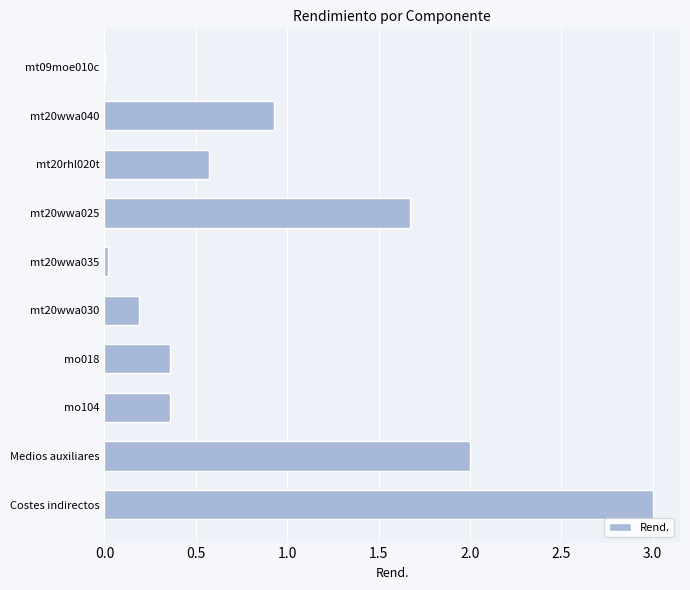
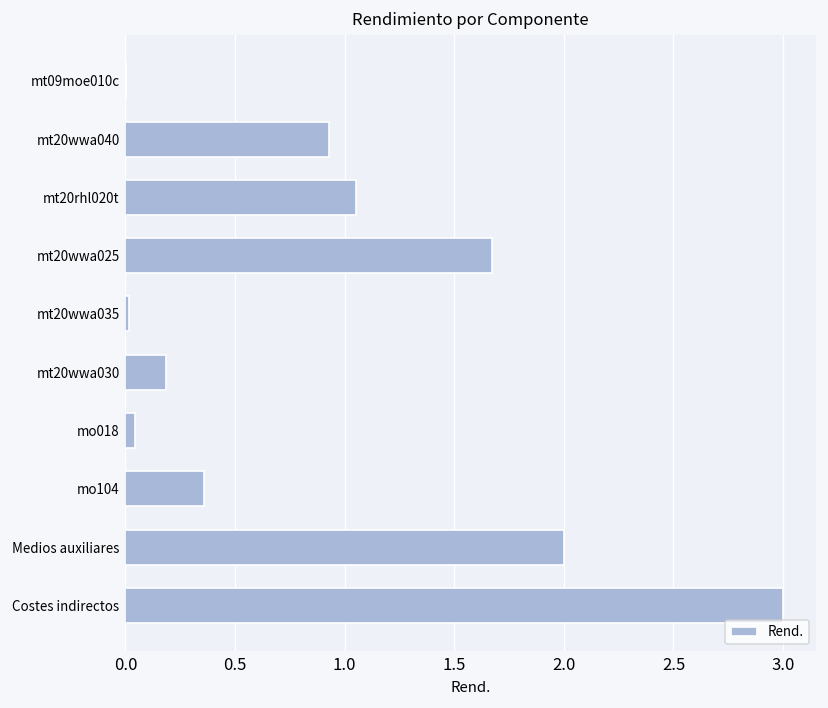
  {
    "mt20wwa040": 0.93,
-   "mt20rhl020t": 0.57,
+   "mt20rhl020t": 1.05,
    "mt20wwa025": 1.67,
    "mt20wwa035": 0.02,
    "mt20wwa030": 0.19,
-   "mo018": 0.36,
+   "mo018": 0.05,
    "mo104": 0.36,
    "Medios auxiliares": 2.00,
    "Costes indirectos": 3.00
  }
